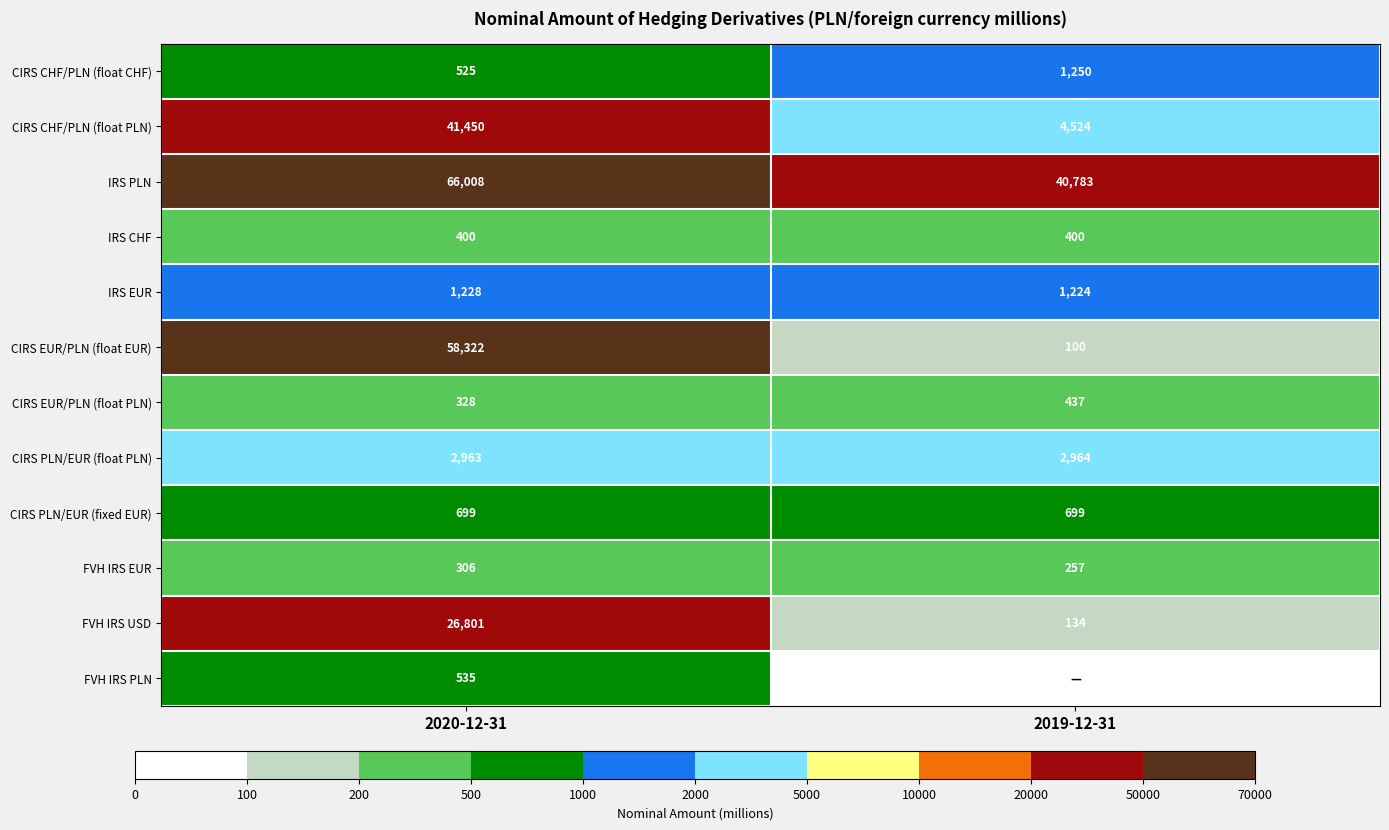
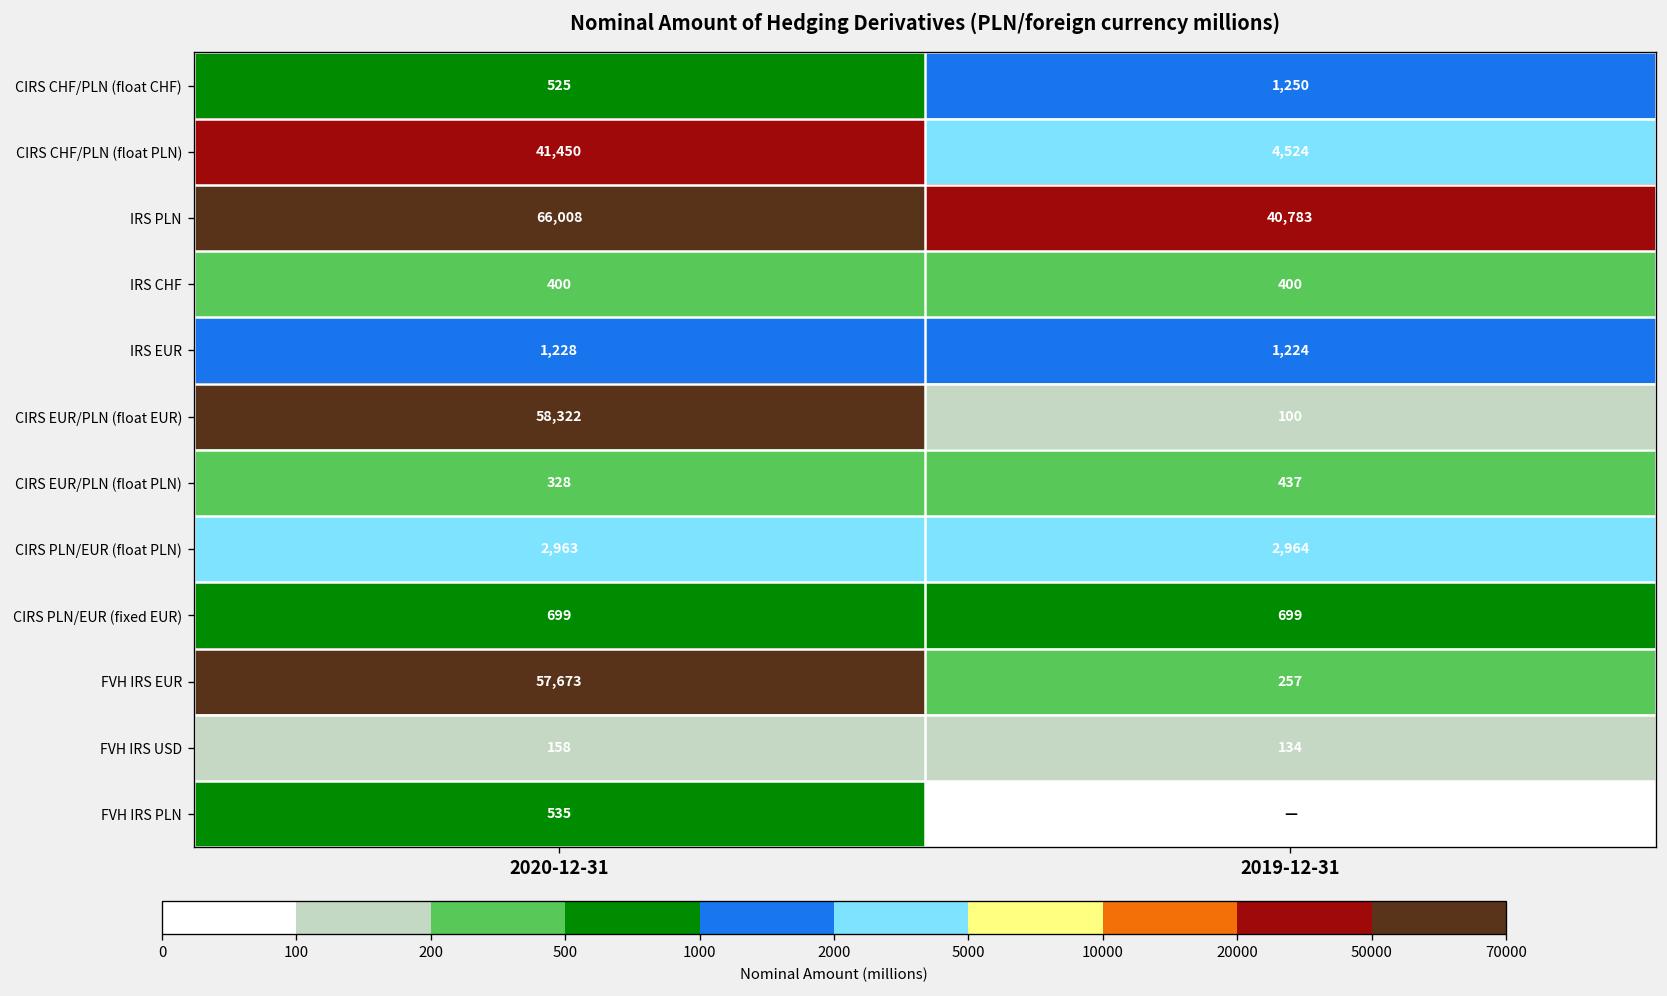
  {
    "Nominal Amount of Hedging Derivatives (PLN/foreign currency millions)": {
      "CIRS CHF/PLN (float CHF)": {
        "2020-12-31": "525",
        "2019-12-31": "1,250"
      },
      "CIRS CHF/PLN (float PLN)": {
        "2020-12-31": "41,450",
        "2019-12-31": "4,524"
      },
      "IRS PLN": {
        "2020-12-31": "66,008",
        "2019-12-31": "40,783"
      },
      "IRS CHF": {
        "2020-12-31": "400",
        "2019-12-31": "400"
      },
      "IRS EUR": {
        "2020-12-31": "1,228",
        "2019-12-31": "1,224"
      },
      "CIRS EUR/PLN (float EUR)": {
        "2020-12-31": "58,322",
        "2019-12-31": "100"
      },
      "CIRS EUR/PLN (float PLN)": {
        "2020-12-31": "328",
        "2019-12-31": "437"
      },
      "CIRS PLN/EUR (float PLN)": {
        "2020-12-31": "2,963",
        "2019-12-31": "2,964"
      },
      "CIRS PLN/EUR (fixed EUR)": {
        "2020-12-31": "699",
        "2019-12-31": "699"
      },
      "FVH IRS EUR": {
-       "2020-12-31": "306",
+       "2020-12-31": "57,673",
        "2019-12-31": "257"
      },
      "FVH IRS USD": {
-       "2020-12-31": "26,801",
+       "2020-12-31": "158",
        "2019-12-31": "134"
      },
      "FVH IRS PLN": {
        "2020-12-31": "535"
      }
    }
  }
